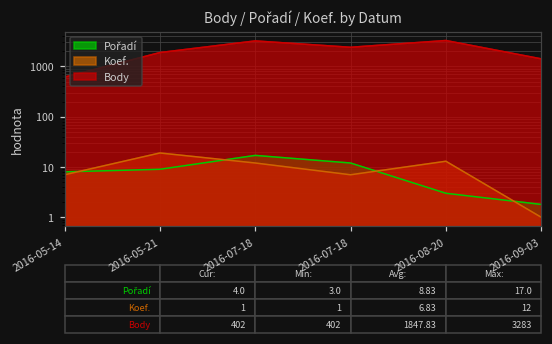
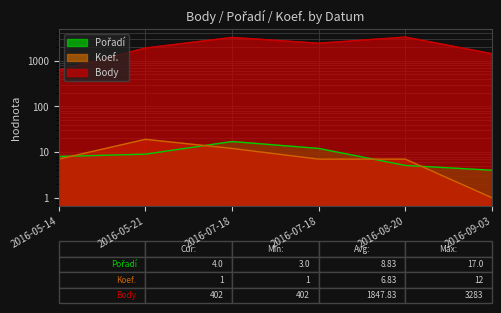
  {
    "Pořadí": {
      "2016-05-14": 8,
      "2016-05-21": 9,
-     "2016-08-20": 3,
-     "2016-09-03": 1.8
+     "2016-08-20": 5,
+     "2016-09-03": 4
    },
    "Koef.": {
      "2016-05-14": 7,
      "2016-05-21": 19,
-     "2016-08-20": 13,
+     "2016-08-20": 7,
      "2016-09-03": 1
    },
    "Body": {
      "2016-05-14": 600,
      "2016-05-21": 1900,
      "2016-08-20": 3000,
      "2016-09-03": 1400
    }
  }
